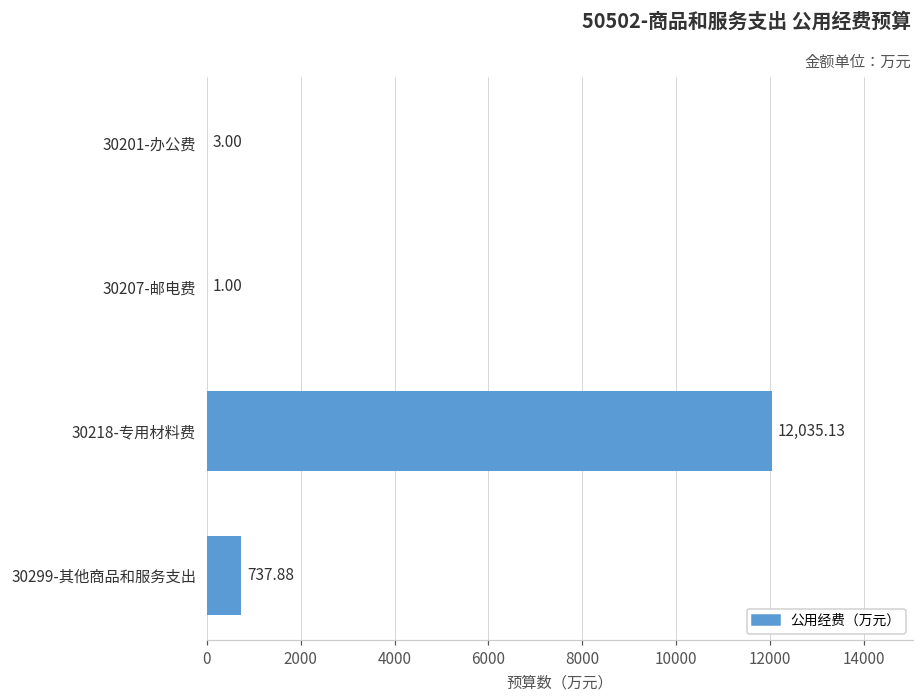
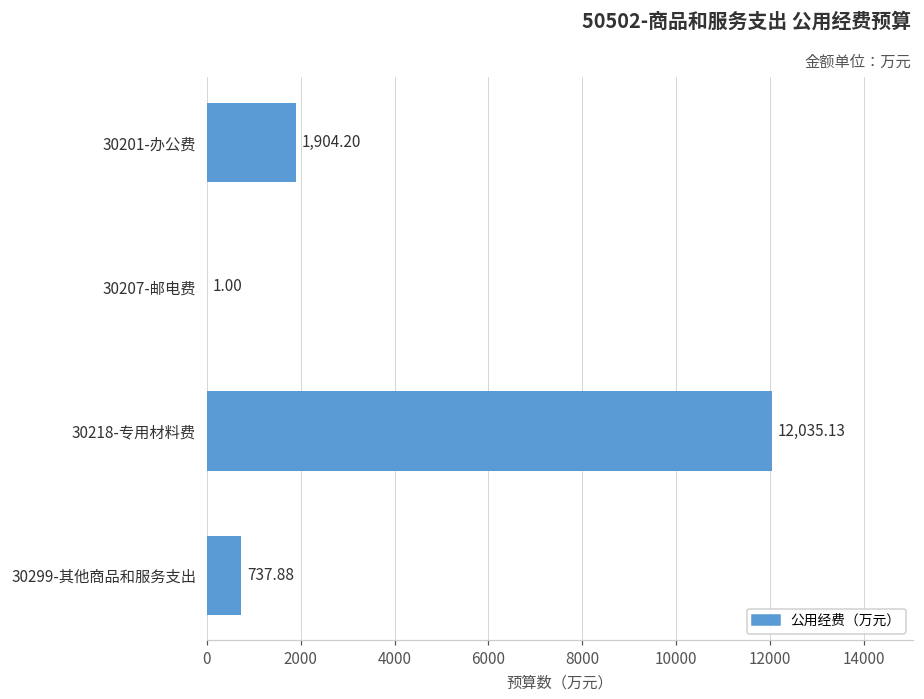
  {
-   "30201-办公费": "3.00",
+   "30201-办公费": "1,904.20",
    "30207-邮电费": "1.00",
    "30218-专用材料费": "12,035.13",
    "30299-其他商品和服务支出": "737.88"
  }
